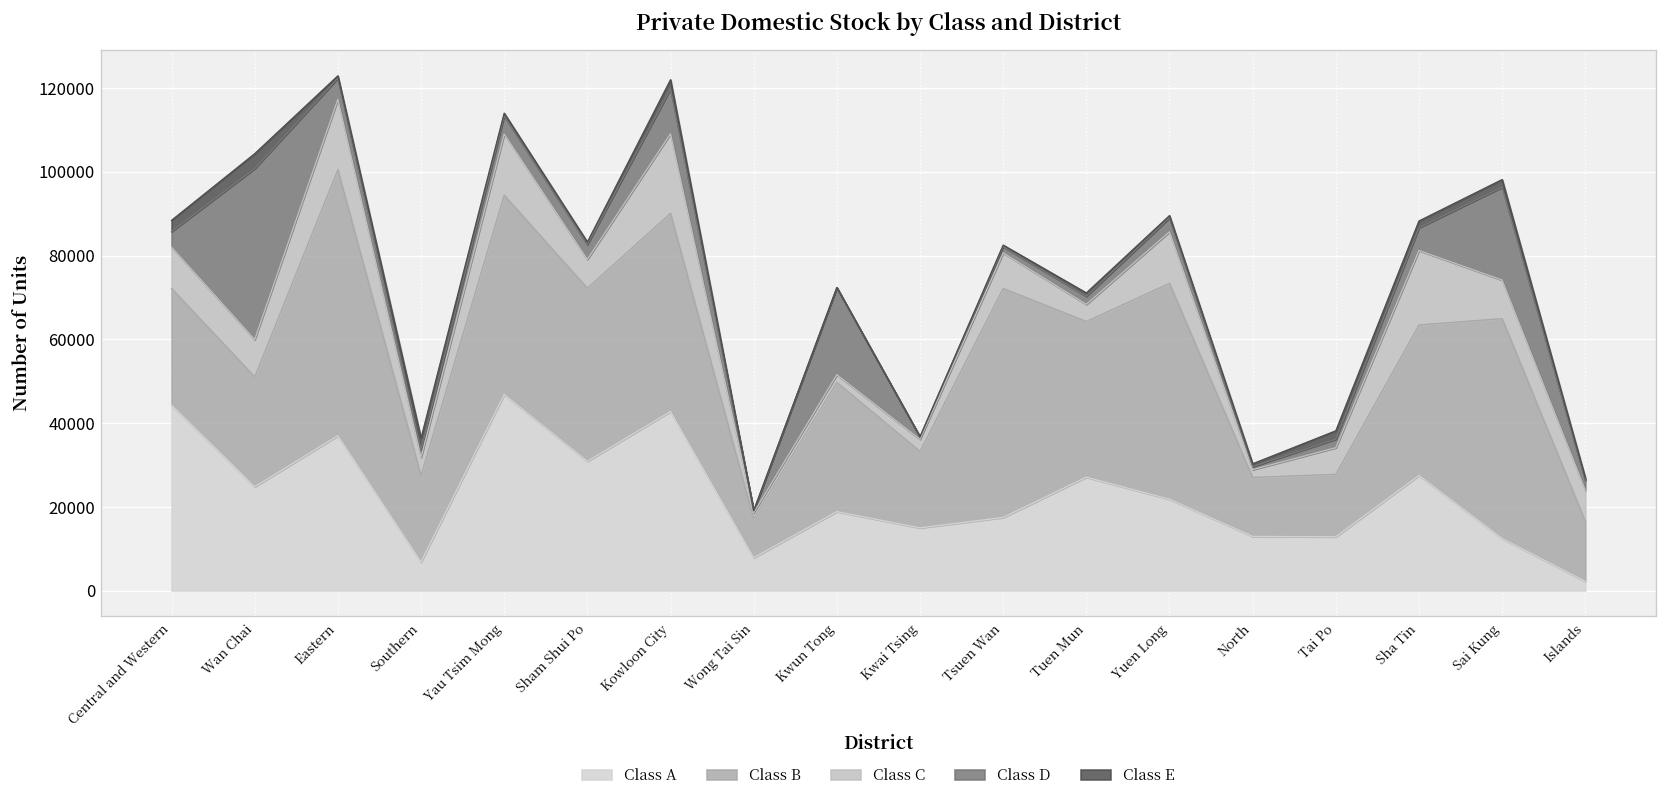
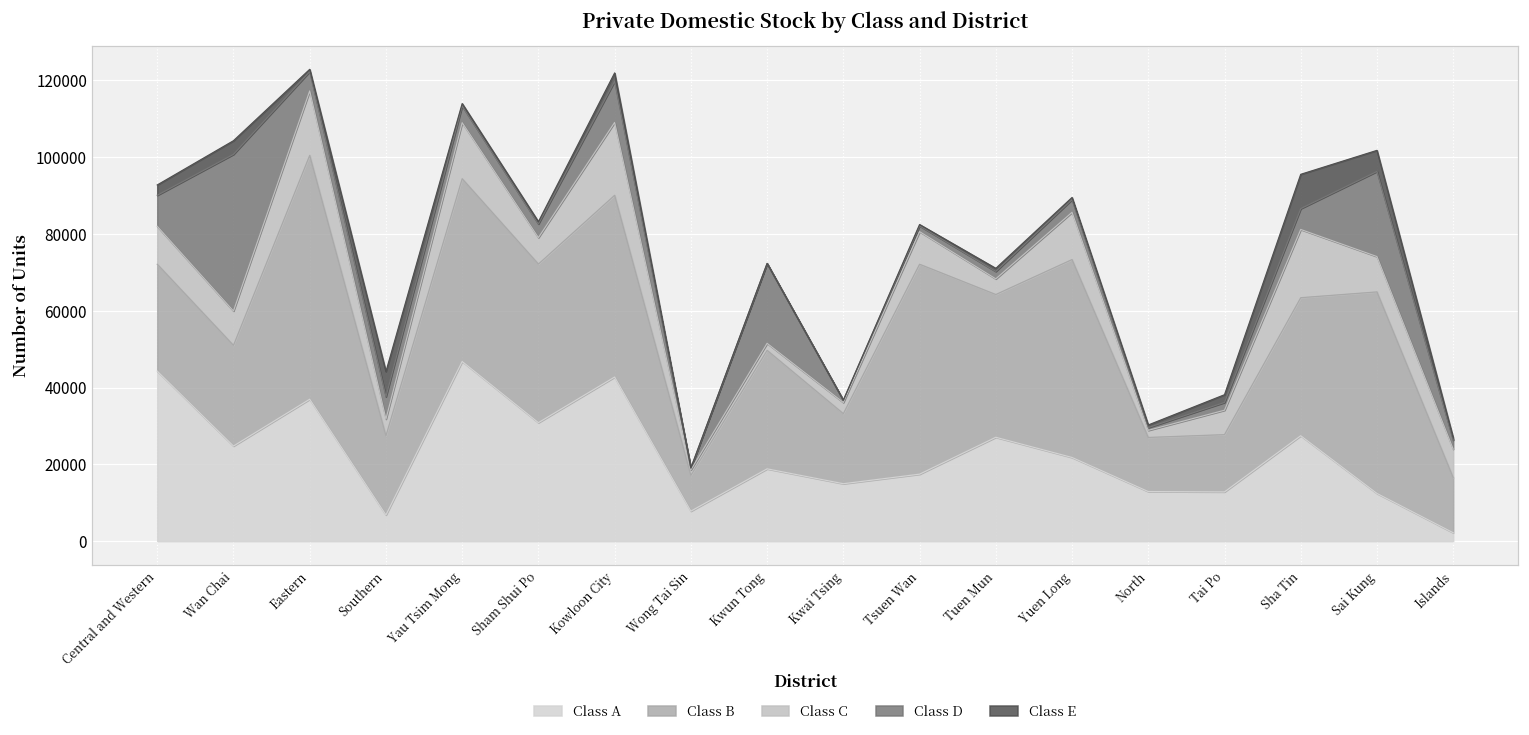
  {
    "Class D": {
-     "Central and Western": 4000,
+     "Central and Western": 8000,
      "Wan Chai": 41000,
-     "Southern": 2000,
+     "Southern": 6000,
      "Kowloon City": 11000,
      "Tuen Mun": 2000,
      "Tai Po": 2000,
      "Sha Tin": 5000,
      "Sai Kung": 22000
    },
    "Class E": {
      "Central and Western": 3000,
      "Wan Chai": 4000,
-     "Southern": 3000,
+     "Southern": 7000,
      "Kowloon City": 2000,
      "Tuen Mun": 1000,
      "Tai Po": 2000,
-     "Sha Tin": 2000,
-     "Sai Kung": 2000
+     "Sha Tin": 9000,
+     "Sai Kung": 5000
    }
  }
